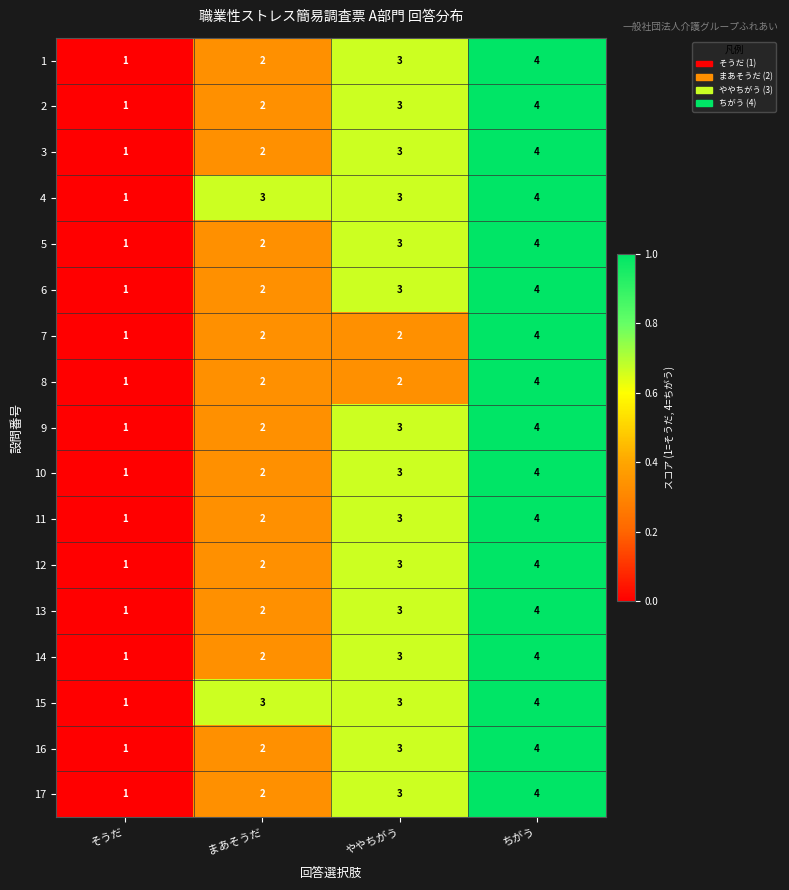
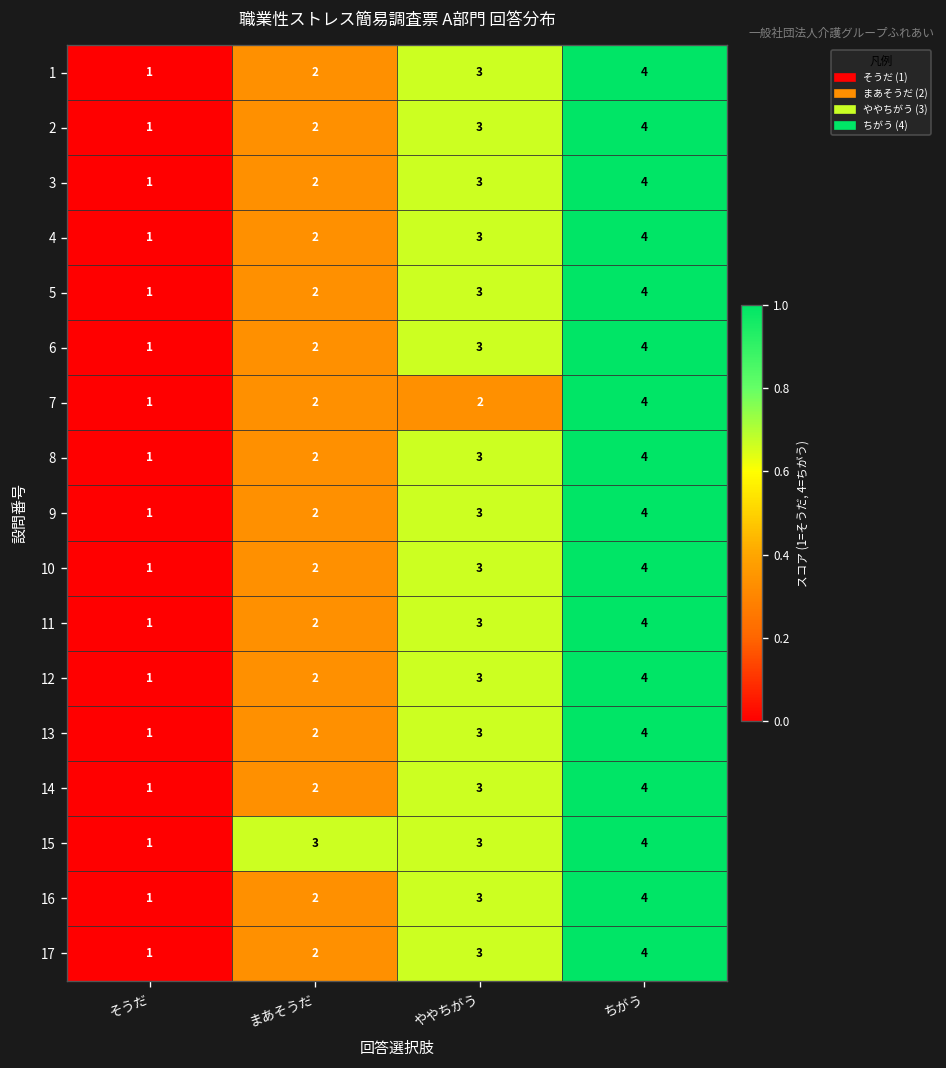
  {
    "1": {
      "そうだ": 1,
      "まあそうだ": 2,
      "ややちがう": 3,
      "ちがう": 4
    },
    "2": {
      "そうだ": 1,
      "まあそうだ": 2,
      "ややちがう": 3,
      "ちがう": 4
    },
    "3": {
      "そうだ": 1,
      "まあそうだ": 2,
      "ややちがう": 3,
      "ちがう": 4
    },
    "4": {
      "そうだ": 1,
-     "まあそうだ": 3,
+     "まあそうだ": 2,
      "ややちがう": 3,
      "ちがう": 4
    },
    "5": {
      "そうだ": 1,
      "まあそうだ": 2,
      "ややちがう": 3,
      "ちがう": 4
    },
    "6": {
      "そうだ": 1,
      "まあそうだ": 2,
      "ややちがう": 3,
      "ちがう": 4
    },
    "7": {
      "そうだ": 1,
      "まあそうだ": 2,
      "ややちがう": 2,
      "ちがう": 4
    },
    "8": {
      "そうだ": 1,
      "まあそうだ": 2,
-     "ややちがう": 2,
+     "ややちがう": 3,
      "ちがう": 4
    },
    "9": {
      "そうだ": 1,
      "まあそうだ": 2,
      "ややちがう": 3,
      "ちがう": 4
    },
    "10": {
      "そうだ": 1,
      "まあそうだ": 2,
      "ややちがう": 3,
      "ちがう": 4
    },
    "11": {
      "そうだ": 1,
      "まあそうだ": 2,
      "ややちがう": 3,
      "ちがう": 4
    },
    "12": {
      "そうだ": 1,
      "まあそうだ": 2,
      "ややちがう": 3,
      "ちがう": 4
    },
    "13": {
      "そうだ": 1,
      "まあそうだ": 2,
      "ややちがう": 3,
      "ちがう": 4
    },
    "14": {
      "そうだ": 1,
      "まあそうだ": 2,
      "ややちがう": 3,
      "ちがう": 4
    },
    "15": {
      "そうだ": 1,
      "まあそうだ": 3,
      "ややちがう": 3,
      "ちがう": 4
    },
    "16": {
      "そうだ": 1,
      "まあそうだ": 2,
      "ややちがう": 3,
      "ちがう": 4
    },
    "17": {
      "そうだ": 1,
      "まあそうだ": 2,
      "ややちがう": 3,
      "ちがう": 4
    }
  }
